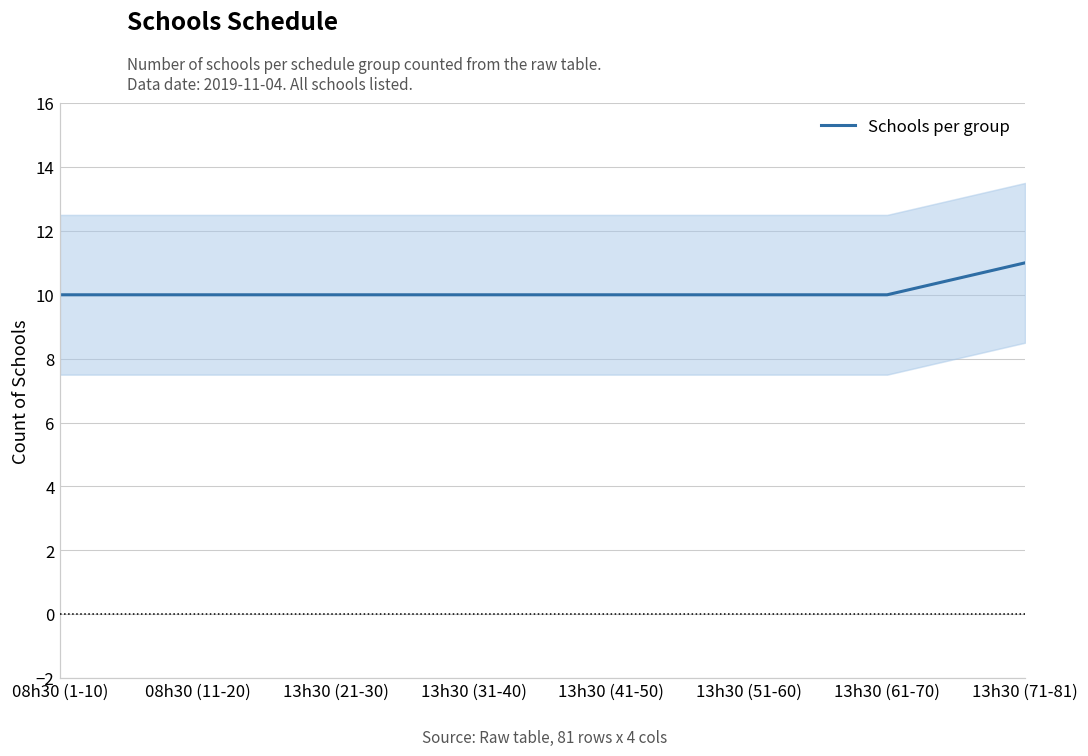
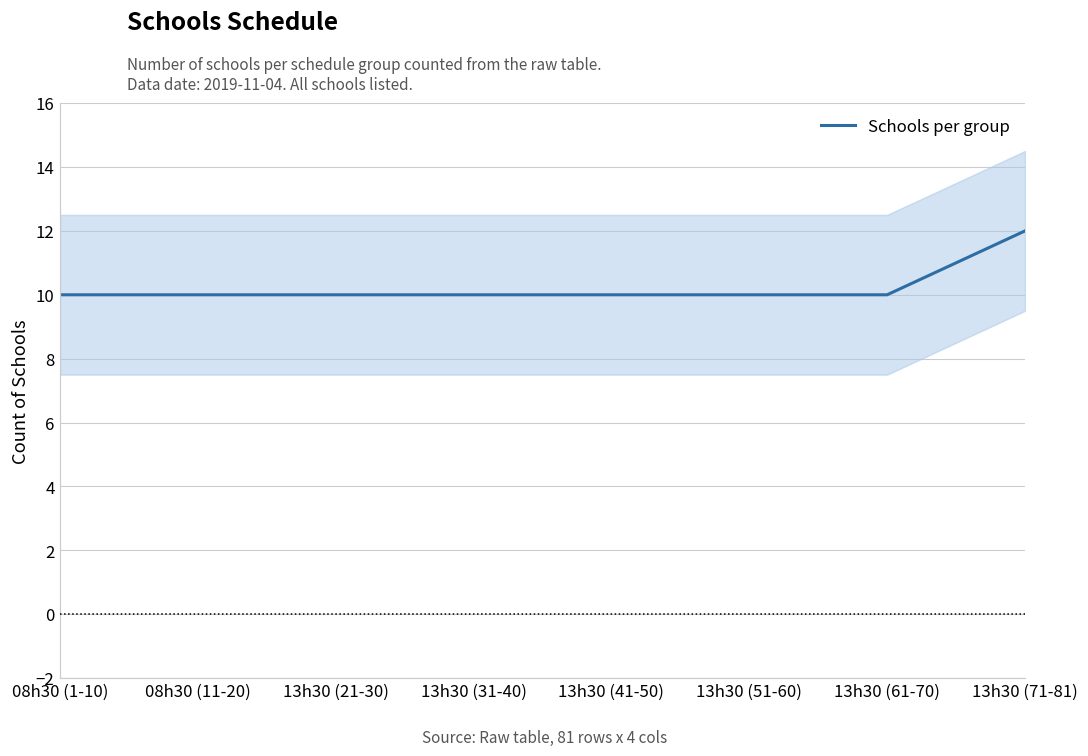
  {
    "Schools per group": {
      "08h30 (1-10)": 10,
      "08h30 (11-20)": 10,
      "13h30 (21-30)": 10,
      "13h30 (31-40)": 10,
      "13h30 (41-50)": 10,
      "13h30 (51-60)": 10,
      "13h30 (61-70)": 10,
-     "13h30 (71-81)": 11
+     "13h30 (71-81)": 12
    }
  }
